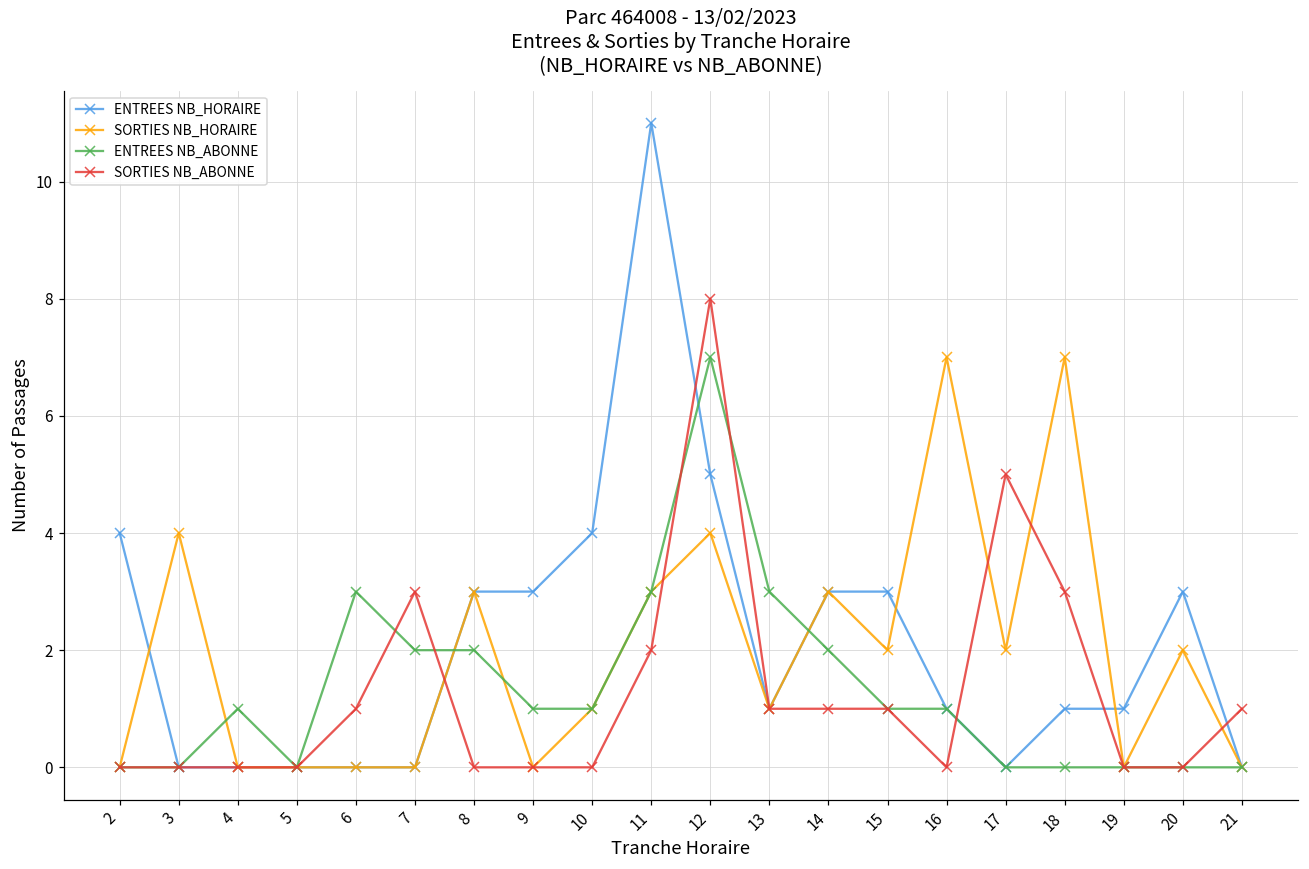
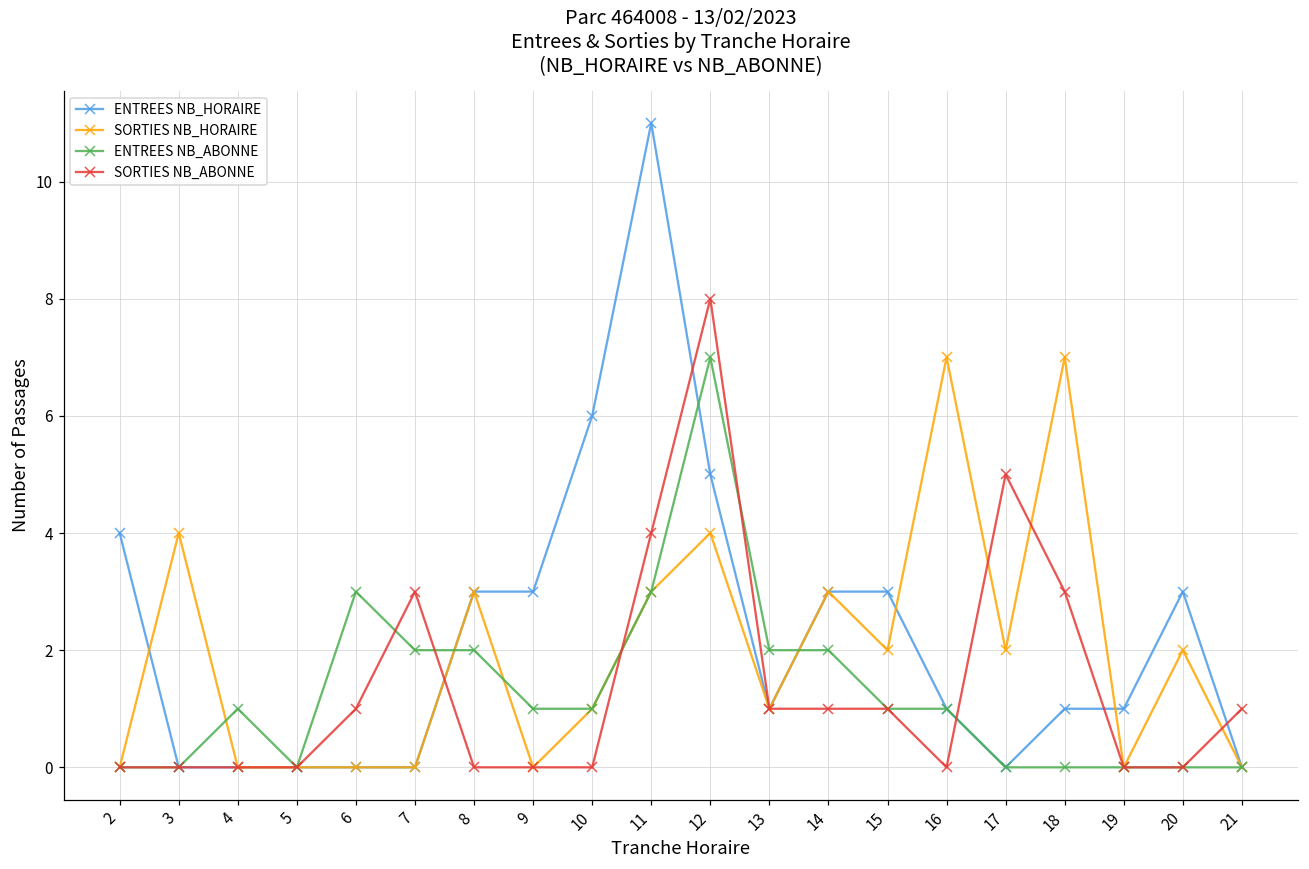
  {
    "ENTREES NB_HORAIRE": {
      "2": 4,
      "9": 3,
-     "10": 4,
+     "10": 6,
      "11": 11,
      "12": 5,
      "15": 3,
      "18": 1,
      "19": 1,
      "20": 3
    },
    "SORTIES NB_HORAIRE": {
      "3": 4,
      "12": 4,
      "15": 2,
      "16": 7,
      "17": 2,
      "18": 7,
      "20": 2
    },
    "ENTREES NB_ABONNE": {
      "4": 1,
      "6": 3,
      "7": 2,
      "8": 2,
      "9": 1,
      "12": 7,
-     "13": 3,
+     "13": 2,
      "14": 2,
      "18": 0
    },
    "SORTIES NB_ABONNE": {
      "6": 1,
      "7": 3,
      "8": 0,
      "10": 0,
-     "11": 2,
+     "11": 4,
      "12": 8,
      "14": 1,
      "16": 0,
      "17": 5,
      "18": 3,
      "21": 1
    }
  }
